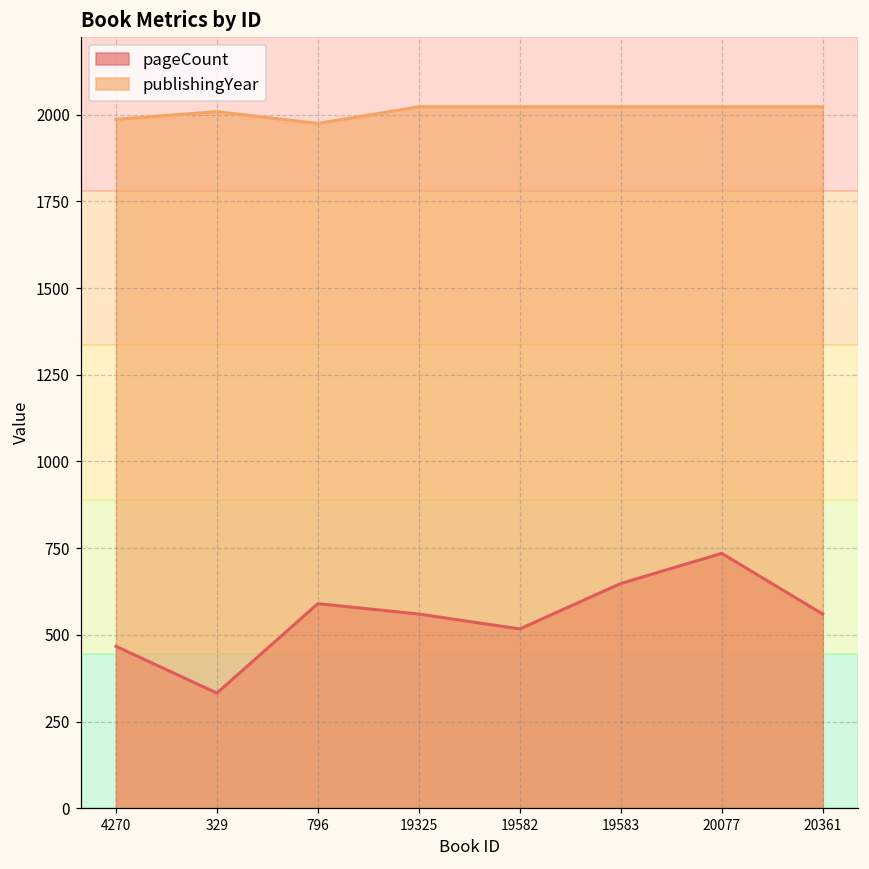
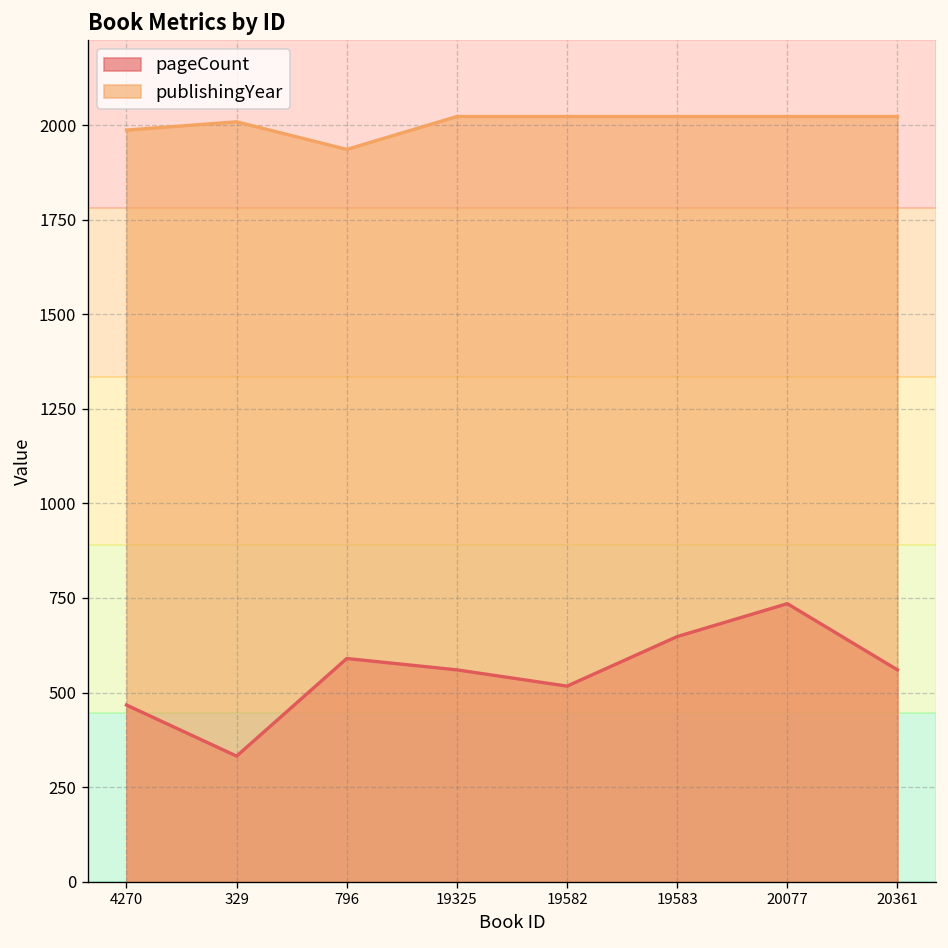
  {
    "pageCount": {
      "4270": 470,
      "329": 330,
      "796": 590,
      "19325": 560,
      "19582": 520,
      "19583": 650,
      "20077": 740,
      "20361": 560
    },
    "publishingYear": {
      "4270": 1990,
      "329": 2010,
-     "796": 1980,
+     "796": 1940,
      "19325": 2020,
      "19582": 2020,
      "19583": 2020,
      "20077": 2020,
      "20361": 2020
    }
  }
